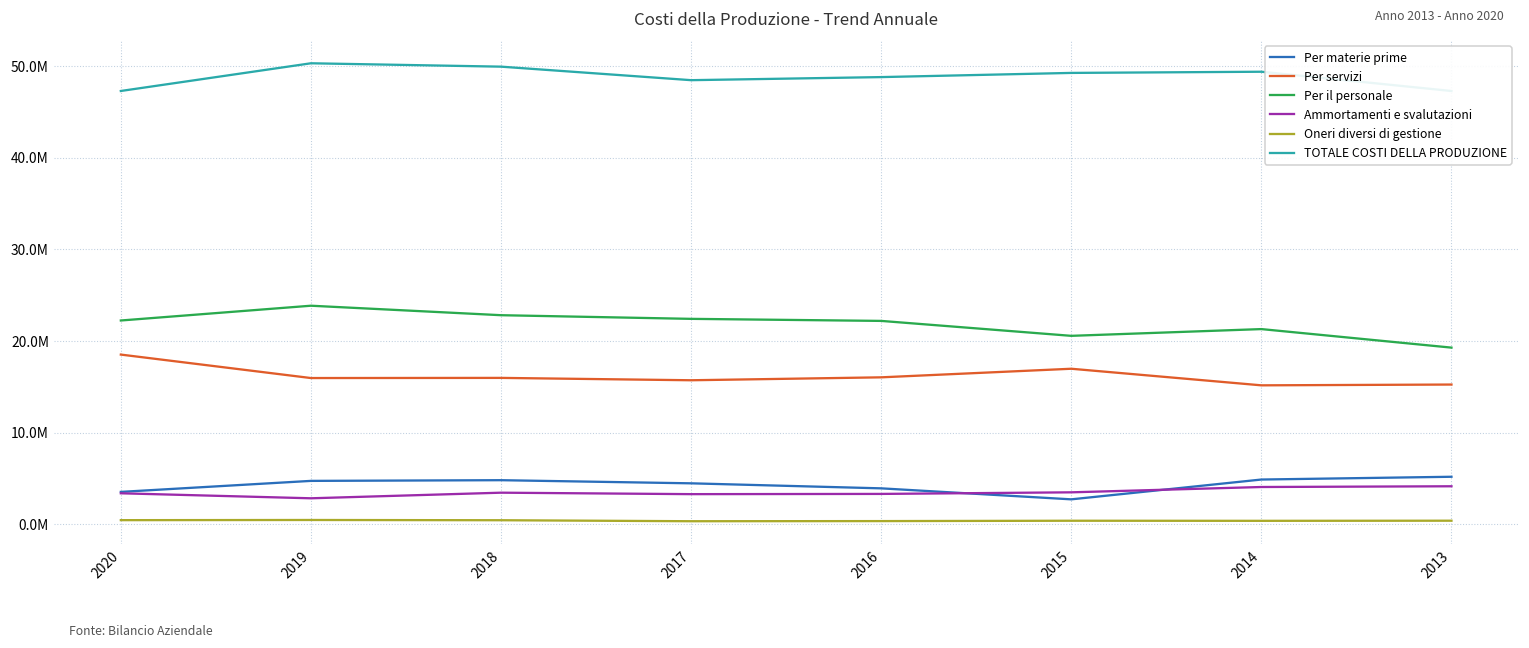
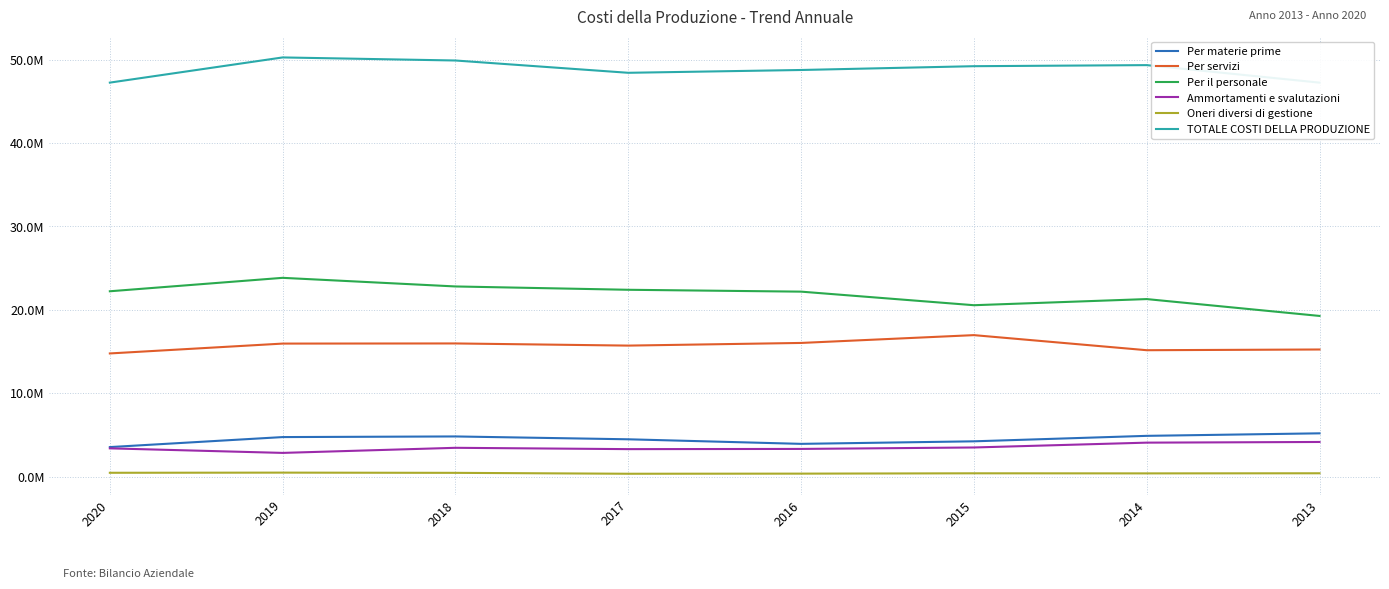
  {
    "Per materie prime": {
      "2019": 5000000,
      "2018": 5000000,
      "2017": 4000000,
      "2016": 4000000,
-     "2015": 3000000,
+     "2015": 4000000,
      "2014": 5000000,
      "2013": 5000000
    },
    "Per servizi": {
-     "2020": 19000000,
+     "2020": 15000000,
      "2019": 16000000,
      "2018": 16000000,
      "2017": 16000000,
      "2016": 16000000,
      "2015": 17000000,
      "2014": 15000000,
      "2013": 15000000
    },
    "Per il personale": {
      "2020": 22000000,
      "2019": 24000000,
      "2018": 23000000,
      "2017": 22000000,
      "2016": 22000000,
      "2015": 21000000,
      "2014": 21000000,
      "2013": 19000000
    },
    "Ammortamenti e svalutazioni": {
      "2019": 3000000,
      "2018": 3000000,
      "2017": 3000000,
      "2016": 3000000,
      "2015": 3000000,
      "2014": 4000000,
      "2013": 4000000
    },
    "Oneri diversi di gestione": {
      "2020": 0,
      "2019": 0,
      "2018": 0,
      "2017": 0,
      "2016": 0,
      "2015": 0,
      "2014": 0,
      "2013": 0
    },
    "TOTALE COSTI DELLA PRODUZIONE": {
      "2020": 47000000,
      "2019": 50000000,
      "2018": 50000000,
      "2017": 48000000,
      "2016": 49000000,
      "2015": 49000000,
      "2014": 49000000
    }
  }
